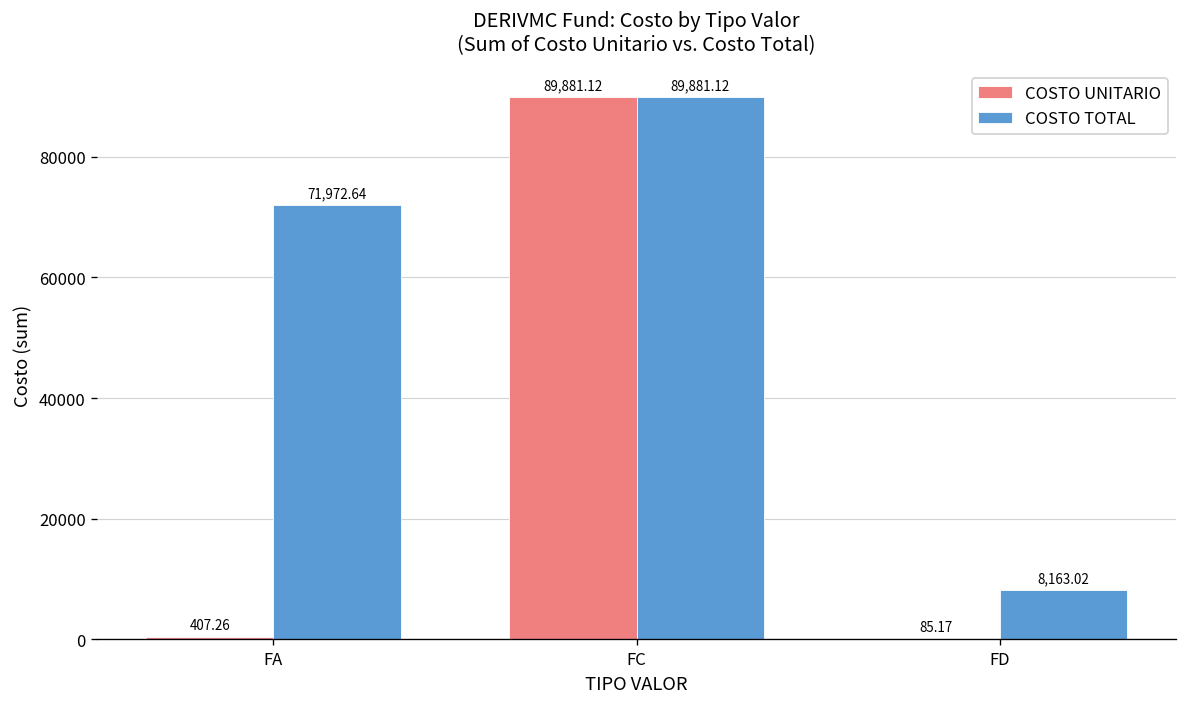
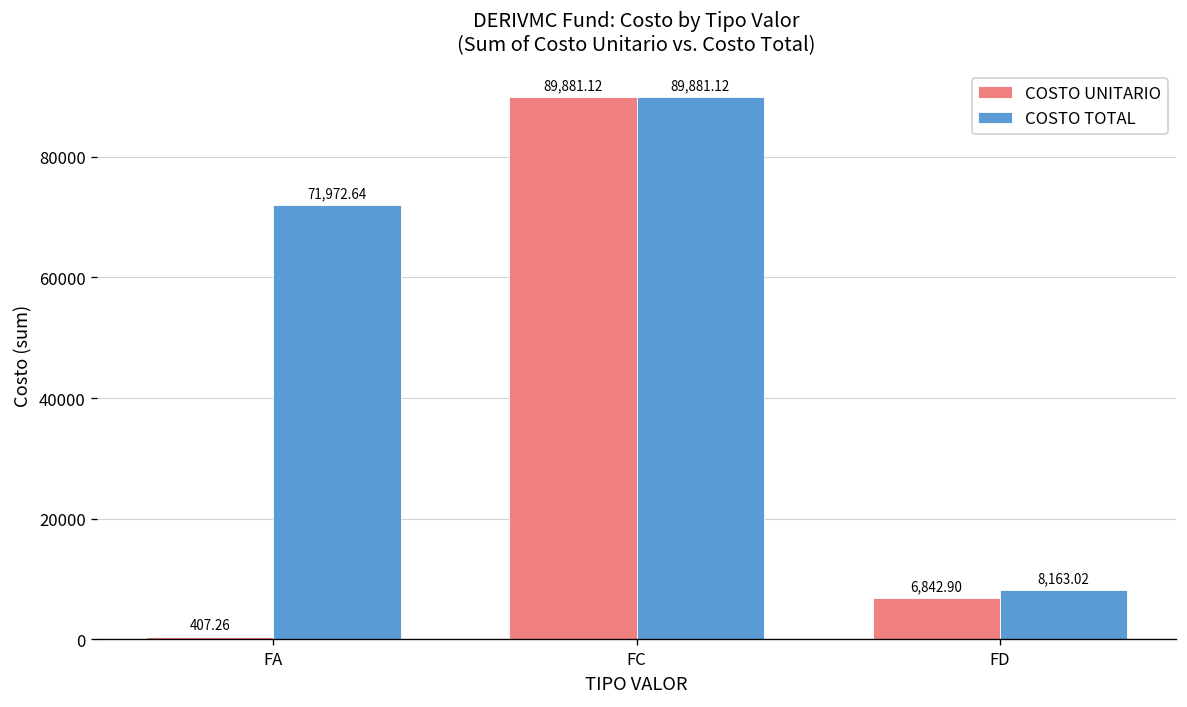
  {
    "COSTO UNITARIO": {
      "FA": "407.26",
      "FC": "89,881.12",
-     "FD": "85.17"
+     "FD": "6,842.90"
    },
    "COSTO TOTAL": {
      "FA": "71,972.64",
      "FC": "89,881.12",
      "FD": "8,163.02"
    }
  }
